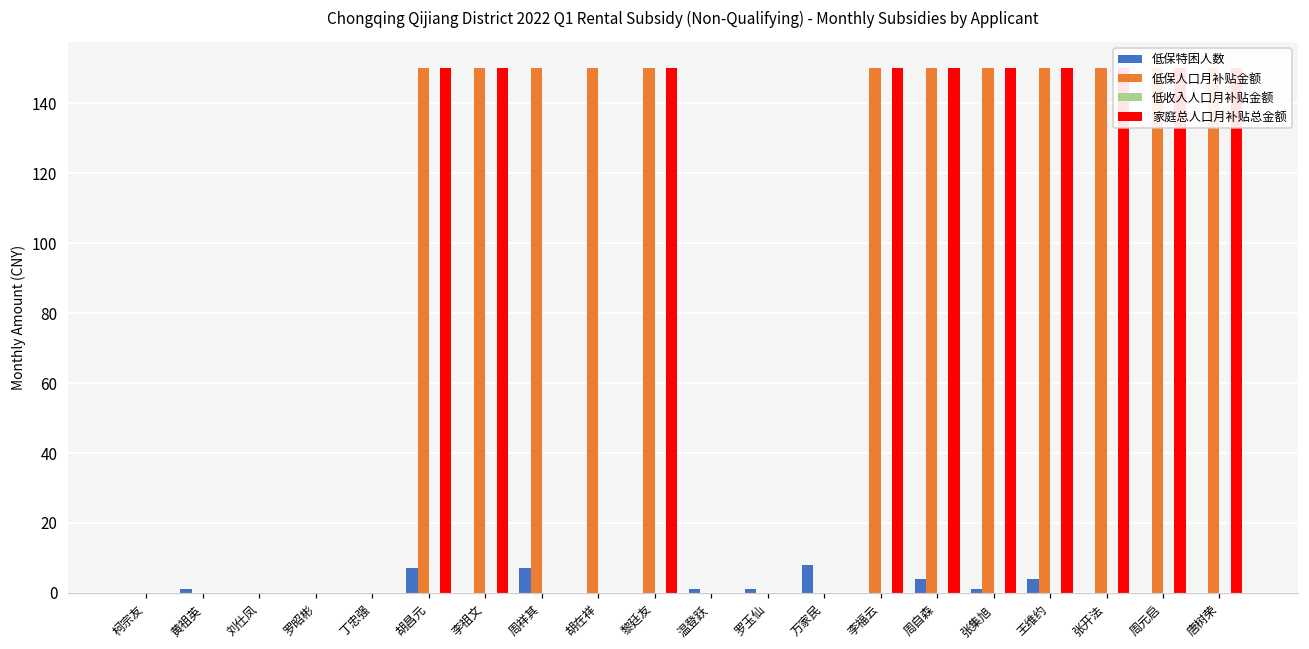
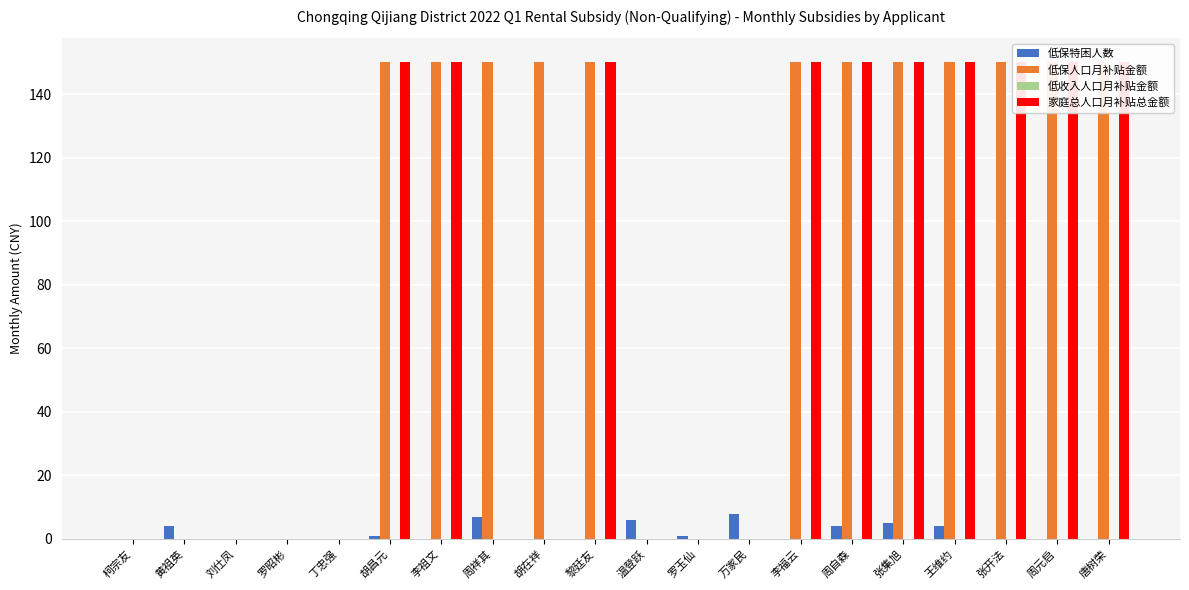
  {
    "低保特困人数": {
      "柯宗友": 0,
-     "黄祖英": 1,
+     "黄祖英": 4,
      "刘仕凤": 0,
      "罗昭彬": 0,
      "丁忠强": 0,
-     "胡昌元": 7,
+     "胡昌元": 1,
      "李祖文": 0,
      "周祥其": 7,
      "胡在祥": 0,
      "黎廷友": 0,
-     "温登跃": 1,
+     "温登跃": 6,
      "罗玉仙": 1,
      "万家民": 8,
      "李福云": 0,
      "周自森": 4,
-     "张集旭": 1,
+     "张集旭": 5,
      "王维约": 4,
      "张开法": 0,
      "周元启": 0,
      "唐树荣": 0
    },
    "低保人口月补贴金额": {
      "柯宗友": 0,
      "黄祖英": 0,
      "刘仕凤": 0,
      "罗昭彬": 0,
      "丁忠强": 0,
      "胡昌元": 150,
      "李祖文": 150,
      "周祥其": 150,
      "胡在祥": 150,
      "黎廷友": 150,
      "温登跃": 0,
      "罗玉仙": 0,
      "万家民": 0,
      "李福云": 150,
      "周自森": 150,
      "张集旭": 150,
      "王维约": 150,
      "张开法": 150
    },
    "低收入人口月补贴金额": {
      "柯宗友": 0,
      "黄祖英": 0,
      "刘仕凤": 0,
      "罗昭彬": 0,
      "丁忠强": 0,
      "胡昌元": 0,
      "李祖文": 0,
      "周祥其": 0,
      "胡在祥": 0,
      "黎廷友": 0,
      "温登跃": 0,
      "罗玉仙": 0,
      "万家民": 0,
      "李福云": 0,
      "周自森": 0,
      "张集旭": 0,
      "王维约": 0,
      "张开法": 0,
      "周元启": 0,
      "唐树荣": 0
    },
    "家庭总人口月补贴总金额": {
      "柯宗友": 0,
      "黄祖英": 0,
      "刘仕凤": 0,
      "罗昭彬": 0,
      "丁忠强": 0,
      "胡昌元": 150,
      "李祖文": 150,
      "周祥其": 0,
      "胡在祥": 0,
      "黎廷友": 150,
      "温登跃": 0,
      "罗玉仙": 0,
      "万家民": 0,
      "李福云": 150,
      "周自森": 150,
      "张集旭": 150,
      "王维约": 150
    }
  }
